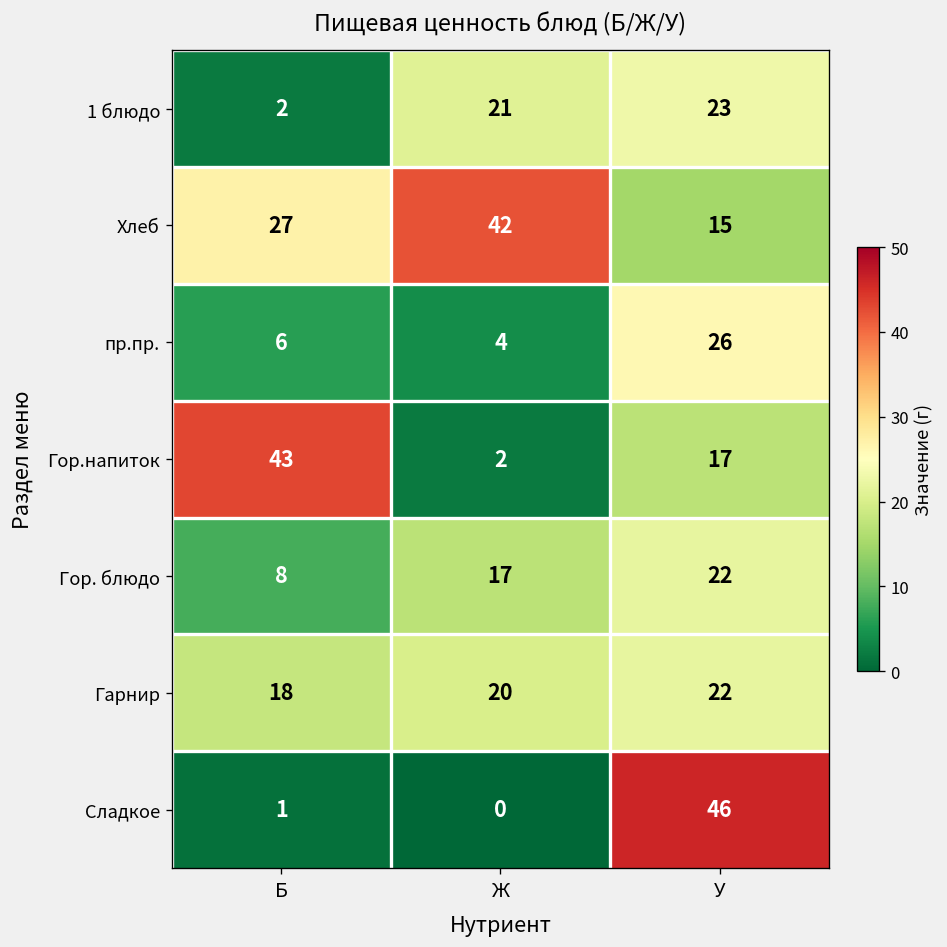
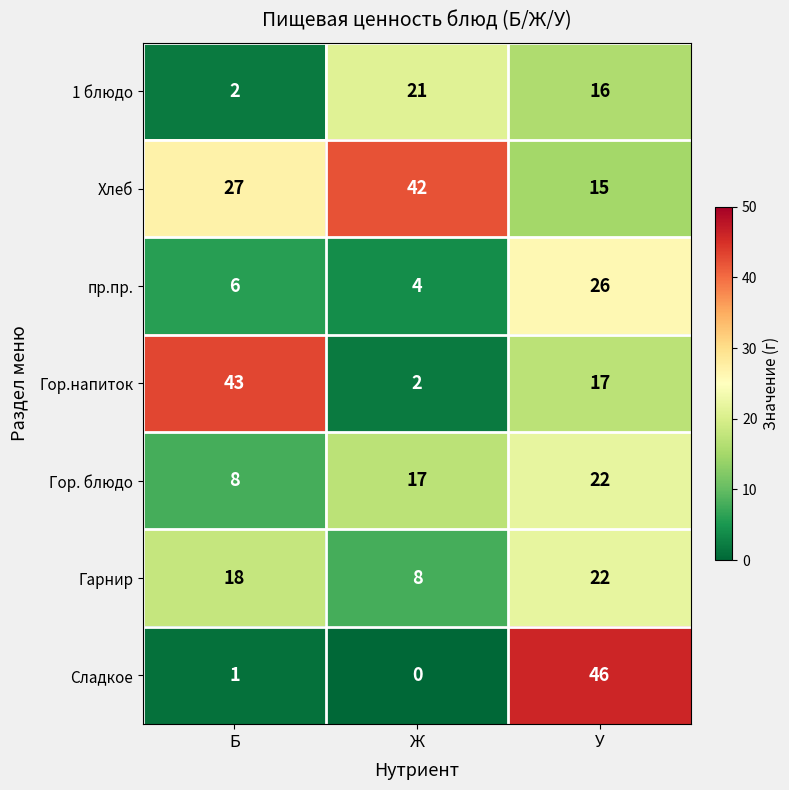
  {
    "1 блюдо": {
      "Б": 2,
      "Ж": 21,
-     "У": 23
+     "У": 16
    },
    "Хлеб": {
      "Б": 27,
      "Ж": 42,
      "У": 15
    },
    "пр.пр.": {
      "Б": 6,
      "Ж": 4,
      "У": 26
    },
    "Гор.напиток": {
      "Б": 43,
      "Ж": 2,
      "У": 17
    },
    "Гор. блюдо": {
      "Б": 8,
      "Ж": 17,
      "У": 22
    },
    "Гарнир": {
      "Б": 18,
-     "Ж": 20,
+     "Ж": 8,
      "У": 22
    },
    "Сладкое": {
      "Б": 1,
      "Ж": 0,
      "У": 46
    }
  }
